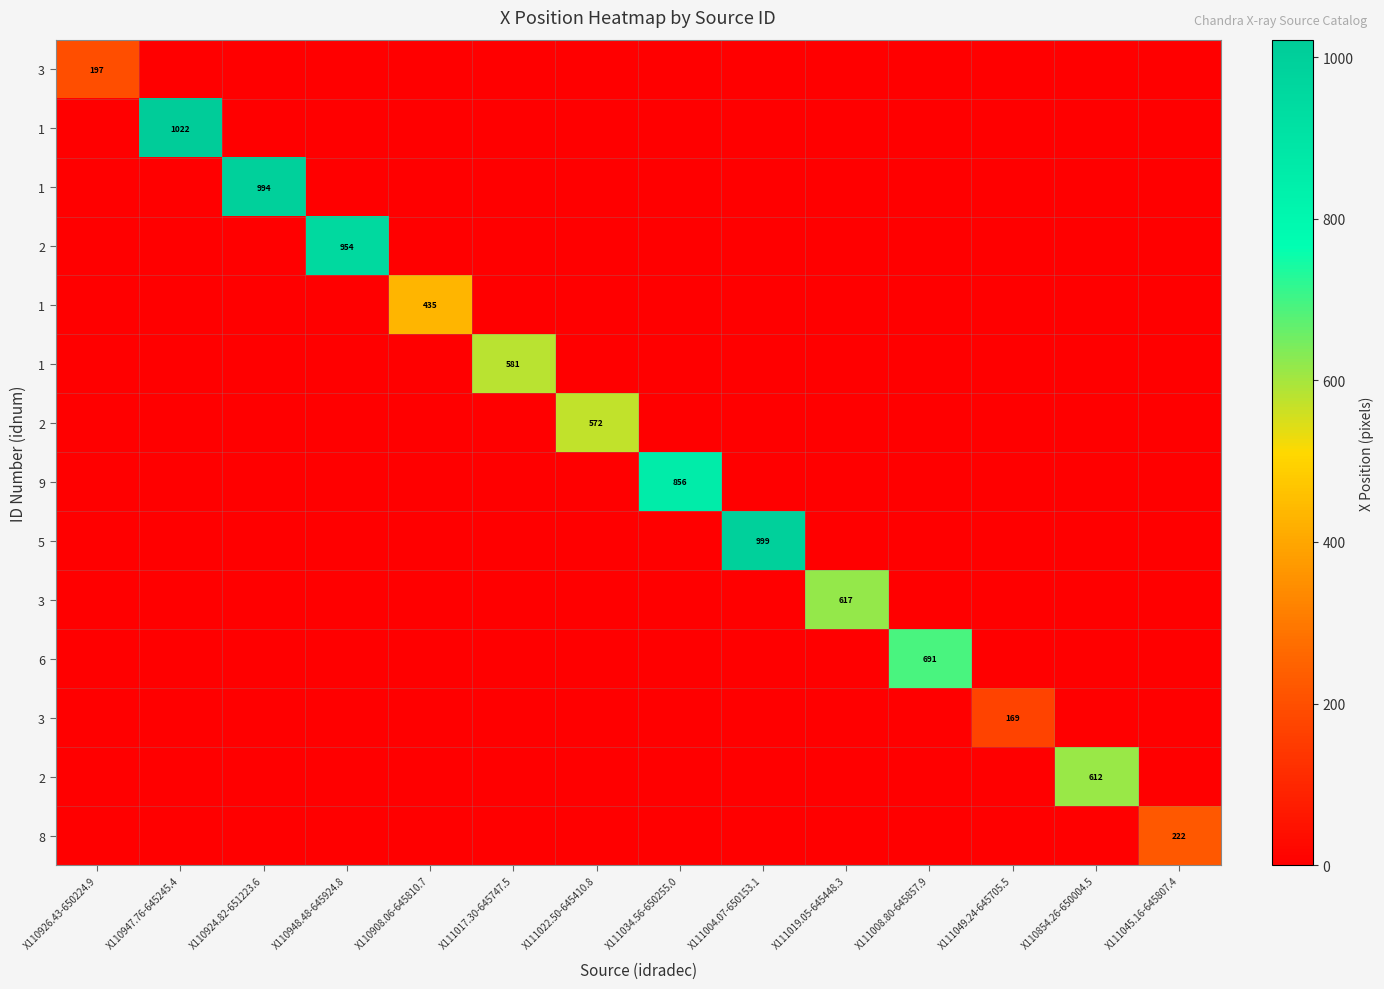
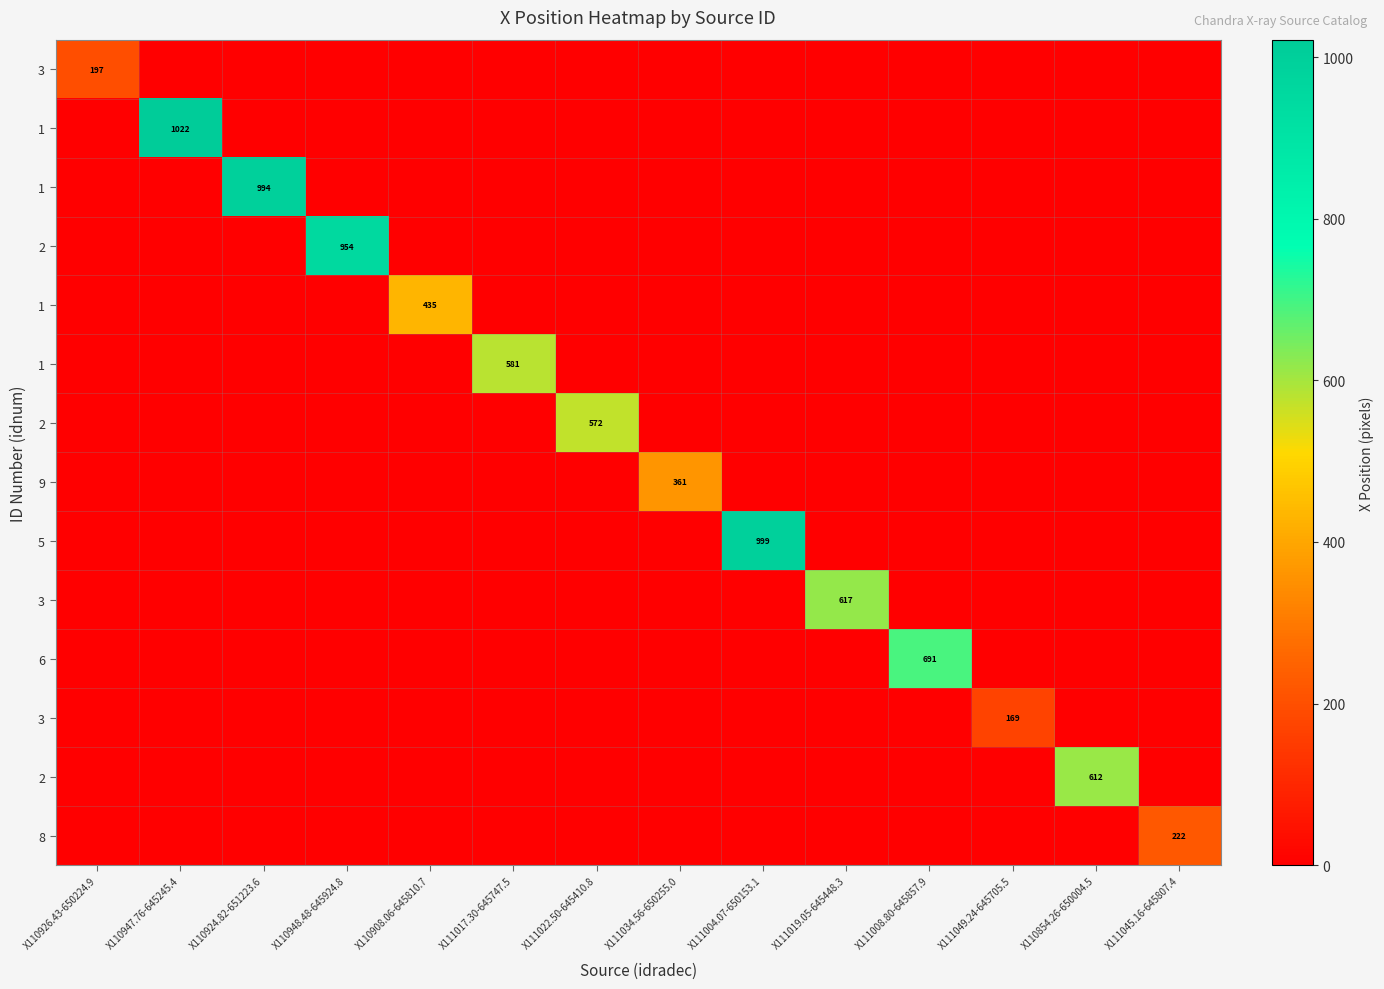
  {
    "9": {
-     "X111034.56-650255.0": 856
+     "X111034.56-650255.0": 361
    },
    "5": {
      "X111004.07-650153.1": 999
    },
    "6": {
      "X111008.80-645857.9": 691
    },
    "8": {
      "X111045.16-645807.4": 222
    }
  }
